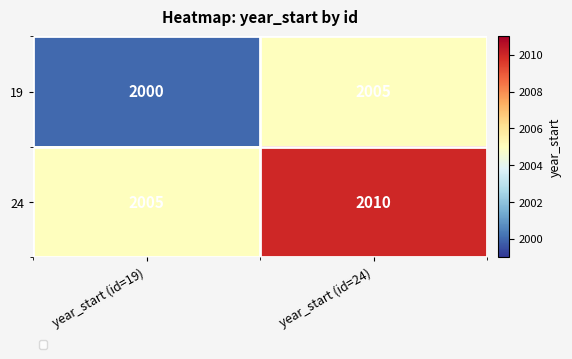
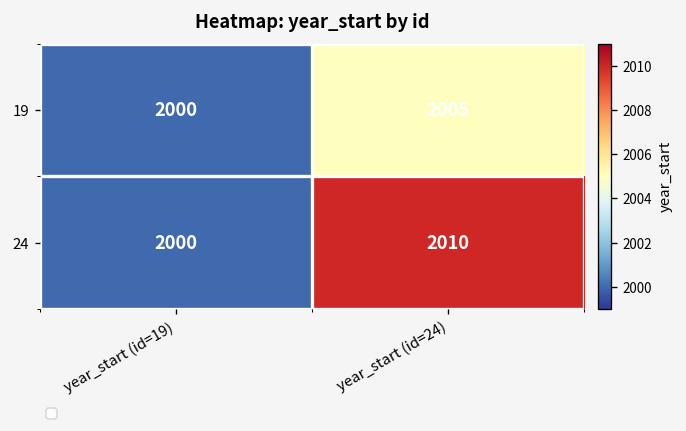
  {
    "19": {
      "year_start (id=19)": 2000,
      "year_start (id=24)": 2005
    },
    "24": {
-     "year_start (id=19)": 2005,
+     "year_start (id=19)": 2000,
      "year_start (id=24)": 2010
    }
  }
